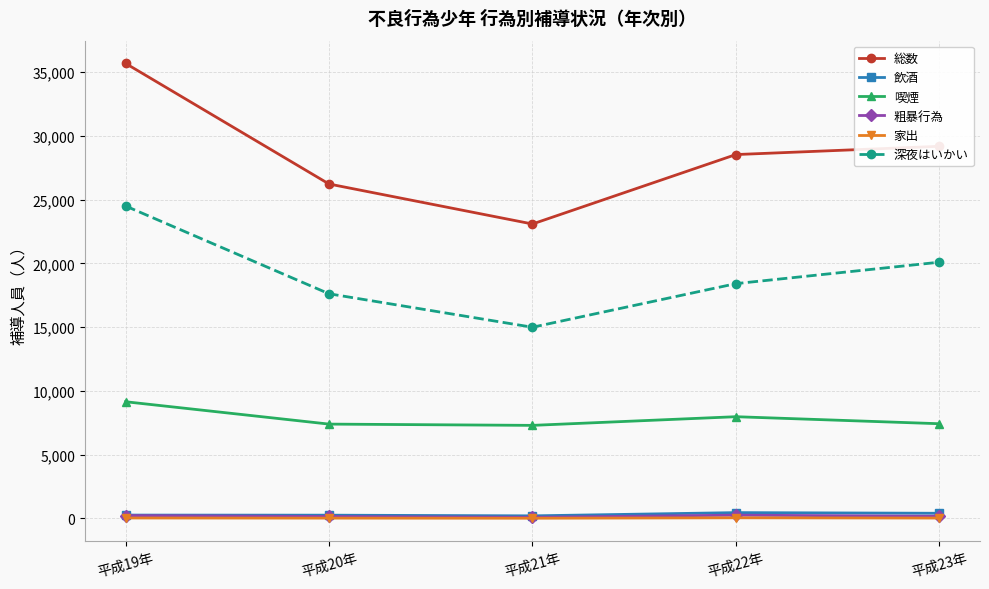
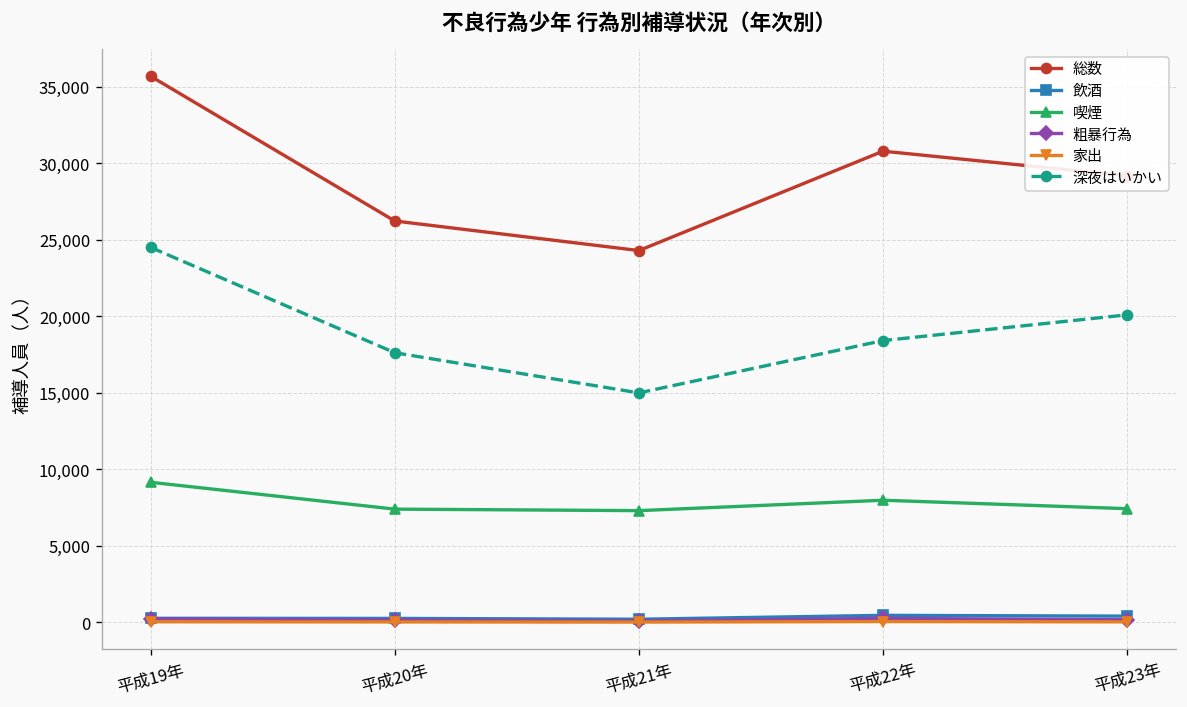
  {
    "総数": {
      "平成19年": "35,700",
      "平成20年": "26,200",
-     "平成21年": "23,100",
-     "平成22年": "28,500"
+     "平成21年": "24,300",
+     "平成22年": "30,800"
    },
    "飲酒": {
      "平成22年": "400",
      "平成23年": "400"
    },
    "粗暴行為": {
      "平成22年": "200"
    },
    "家出": {
      "平成22年": "0"
    }
  }
